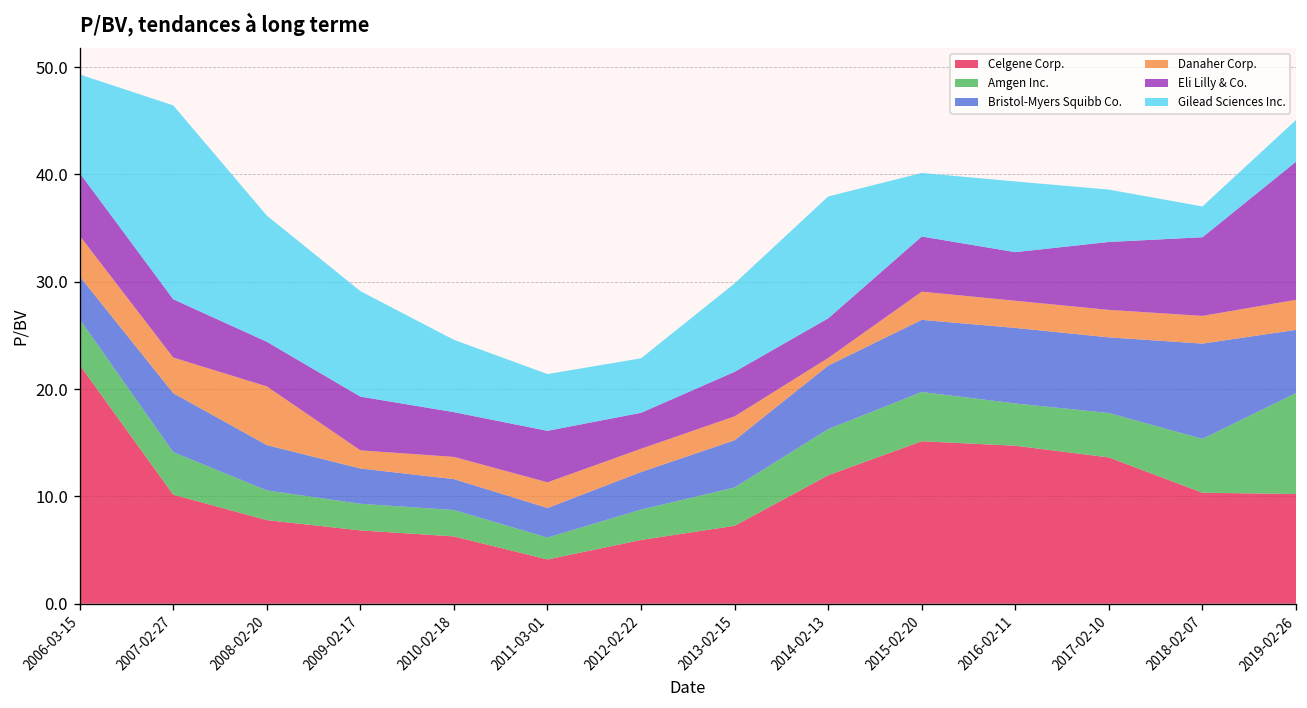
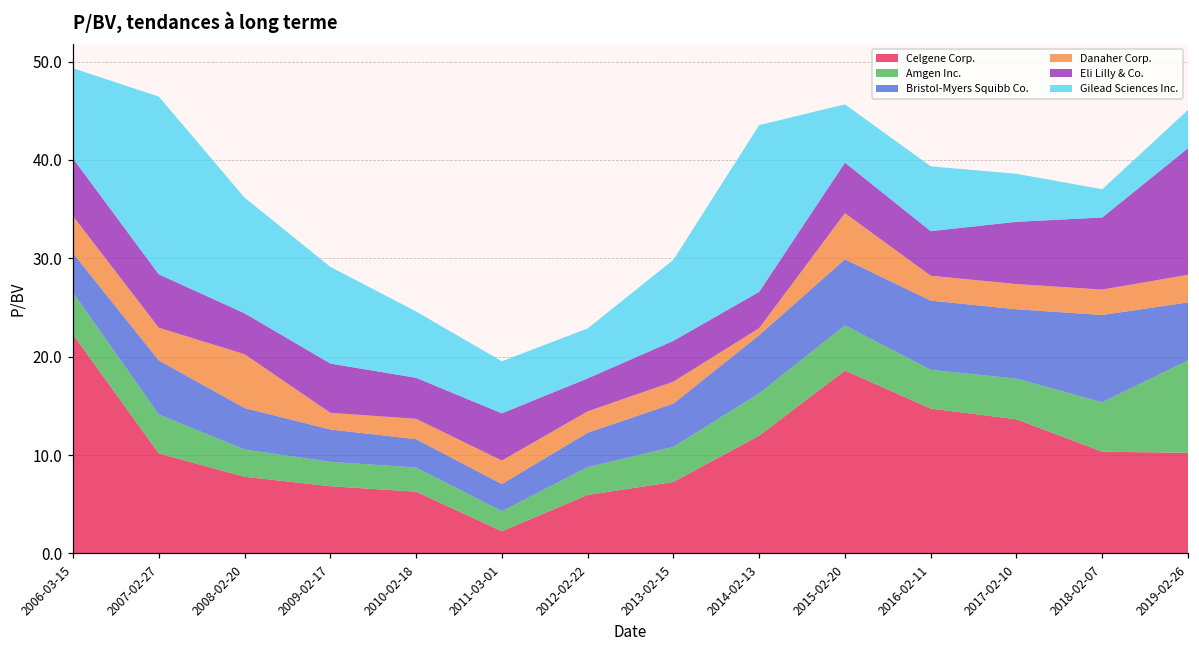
  {
    "Celgene Corp.": {
      "2006-03-15": 22,
      "2007-02-27": 10,
      "2008-02-20": 8,
      "2009-02-17": 7,
      "2010-02-18": 6,
-     "2011-03-01": 4,
+     "2011-03-01": 2,
      "2012-02-22": 6,
      "2013-02-15": 7,
      "2014-02-13": 12,
-     "2015-02-20": 15,
+     "2015-02-20": 19,
      "2016-02-11": 15,
      "2017-02-10": 14,
      "2018-02-07": 10,
      "2019-02-26": 10
    },
    "Amgen Inc.": {
      "2006-03-15": 4,
      "2007-02-27": 4,
      "2008-02-20": 3,
      "2009-02-17": 2,
      "2010-02-18": 2,
      "2011-03-01": 2,
      "2012-02-22": 3,
      "2013-02-15": 4,
      "2014-02-13": 4,
      "2015-02-20": 5,
      "2016-02-11": 4,
      "2017-02-10": 4,
      "2018-02-07": 5,
      "2019-02-26": 9
    },
    "Bristol-Myers Squibb Co.": {
      "2006-03-15": 4,
      "2007-02-27": 6,
      "2008-02-20": 4,
      "2009-02-17": 3,
      "2010-02-18": 3,
      "2011-03-01": 3,
      "2012-02-22": 4,
      "2013-02-15": 4,
      "2014-02-13": 6,
      "2015-02-20": 7,
      "2016-02-11": 7,
      "2017-02-10": 7,
      "2018-02-07": 9,
      "2019-02-26": 6
    },
    "Danaher Corp.": {
      "2006-03-15": 4,
      "2007-02-27": 3,
      "2008-02-20": 5,
      "2009-02-17": 2,
      "2010-02-18": 2,
      "2011-03-01": 2,
      "2012-02-22": 2,
      "2013-02-15": 2,
      "2014-02-13": 1,
-     "2015-02-20": 3,
+     "2015-02-20": 5,
      "2016-02-11": 3,
      "2017-02-10": 3,
      "2018-02-07": 3,
      "2019-02-26": 3
    },
    "Eli Lilly & Co.": {
      "2006-03-15": 6,
      "2007-02-27": 5,
      "2008-02-20": 4,
      "2009-02-17": 5,
      "2010-02-18": 4,
      "2011-03-01": 5,
      "2012-02-22": 3,
      "2013-02-15": 4,
      "2014-02-13": 4,
      "2015-02-20": 5,
      "2016-02-11": 5,
      "2017-02-10": 6,
      "2018-02-07": 7,
      "2019-02-26": 13
    },
    "Gilead Sciences Inc.": {
      "2006-03-15": 9,
      "2007-02-27": 18,
      "2008-02-20": 12,
      "2009-02-17": 10,
      "2010-02-18": 7,
      "2011-03-01": 5,
      "2012-02-22": 5,
      "2013-02-15": 8,
-     "2014-02-13": 11,
+     "2014-02-13": 17,
      "2015-02-20": 6,
      "2016-02-11": 7,
      "2017-02-10": 5,
      "2018-02-07": 3,
      "2019-02-26": 4
    }
  }
